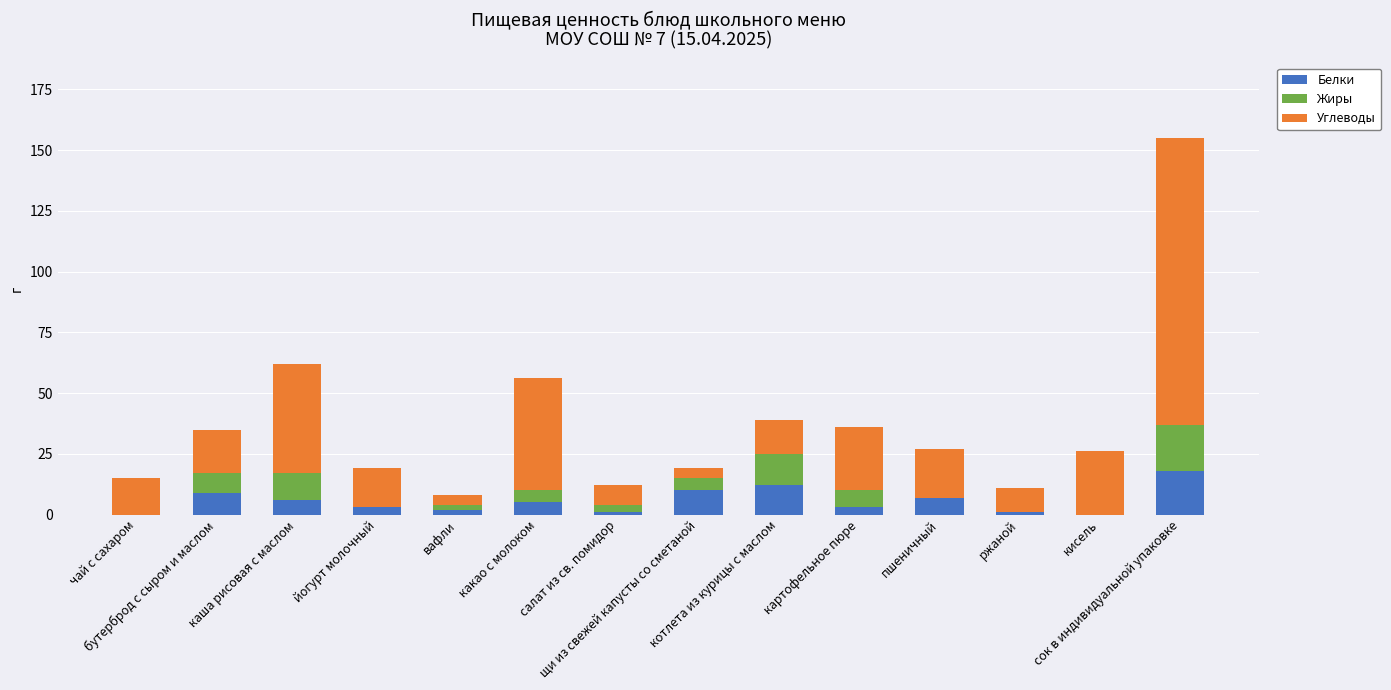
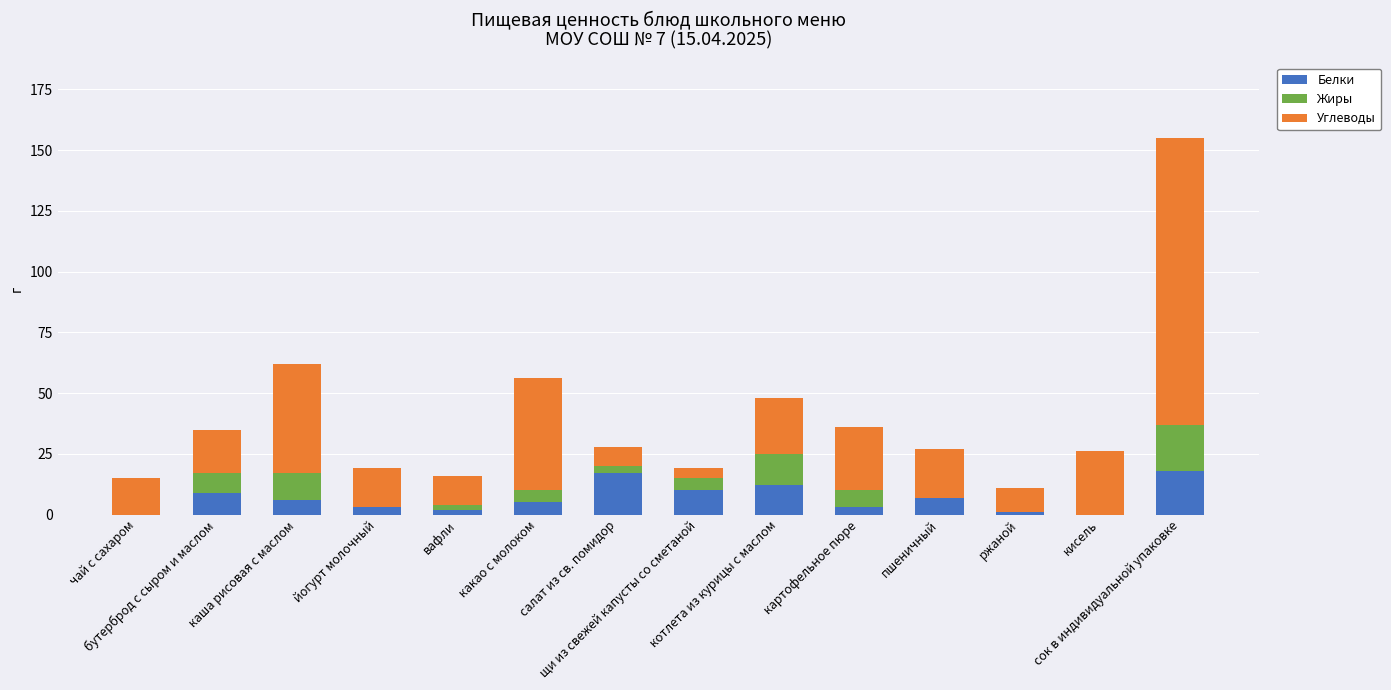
  {
    "Белки": {
      "чай с сахаром": 0,
      "бутерброд с сыром и маслом": 9,
      "каша рисовая с маслом": 6,
      "йогурт молочный": 3,
      "вафли": 2,
      "какао с молоком": 5,
-     "салат из св. помидор": 1,
+     "салат из св. помидор": 17,
      "щи из свежей капусты со сметаной": 10,
      "котлета из курицы с маслом": 12,
      "картофельное пюре": 3,
      "пшеничный": 7,
      "кисель": 0,
      "сок в индивидуальной упаковке": 18
    },
    "Жиры": {
      "чай с сахаром": 0,
      "бутерброд с сыром и маслом": 8,
      "каша рисовая с маслом": 11,
      "йогурт молочный": 0,
      "вафли": 2,
      "какао с молоком": 5,
      "салат из св. помидор": 3,
      "щи из свежей капусты со сметаной": 5,
      "котлета из курицы с маслом": 13,
      "картофельное пюре": 7,
      "пшеничный": 0,
      "ржаной": 0,
      "кисель": 0,
      "сок в индивидуальной упаковке": 19
    },
    "Углеводы": {
      "чай с сахаром": 15,
      "бутерброд с сыром и маслом": 18,
      "каша рисовая с маслом": 45,
      "йогурт молочный": 16,
-     "вафли": 4,
+     "вафли": 12,
      "какао с молоком": 46,
      "салат из св. помидор": 8,
      "щи из свежей капусты со сметаной": 4,
-     "котлета из курицы с маслом": 14,
+     "котлета из курицы с маслом": 23,
      "картофельное пюре": 26,
      "пшеничный": 20,
      "ржаной": 10,
      "кисель": 26,
      "сок в индивидуальной упаковке": 118
    }
  }
